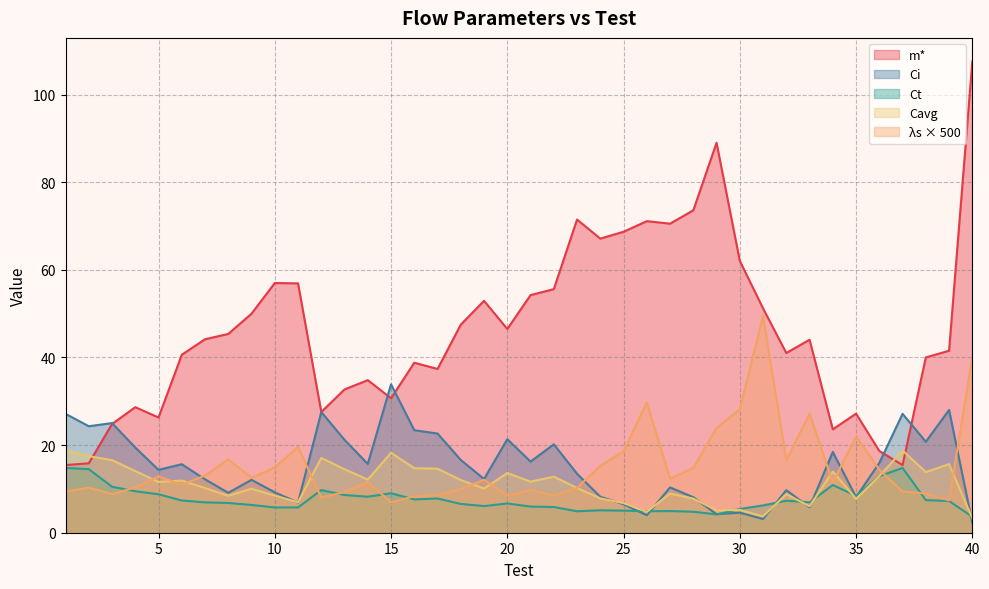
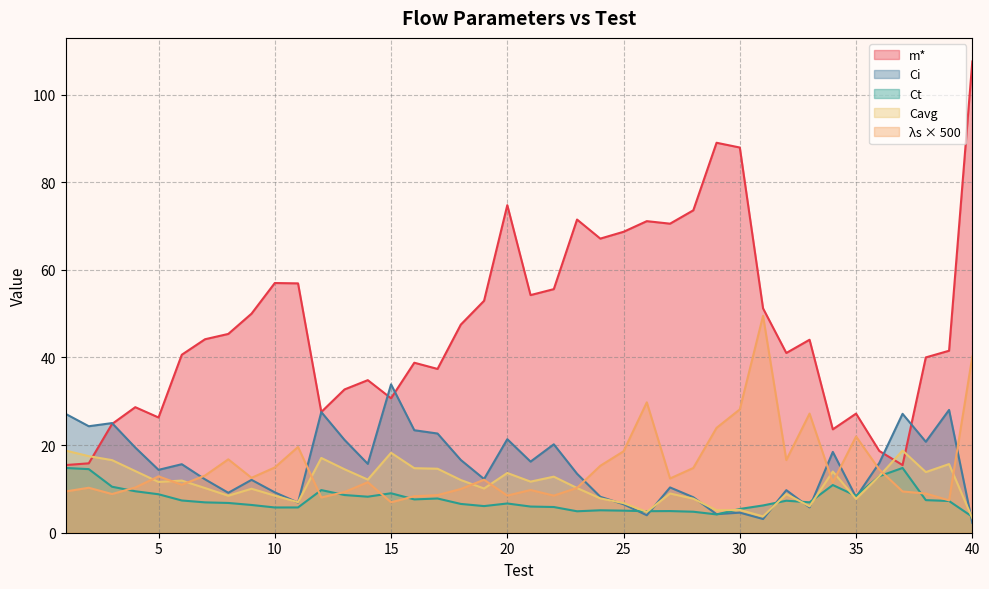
  {
    "m*": {
      "5": 26,
      "10": 57,
      "15": 31,
-     "20": 47,
+     "20": 75,
      "25": 69,
-     "30": 62,
+     "30": 88,
      "35": 27,
      "40": 108
    }
  }
